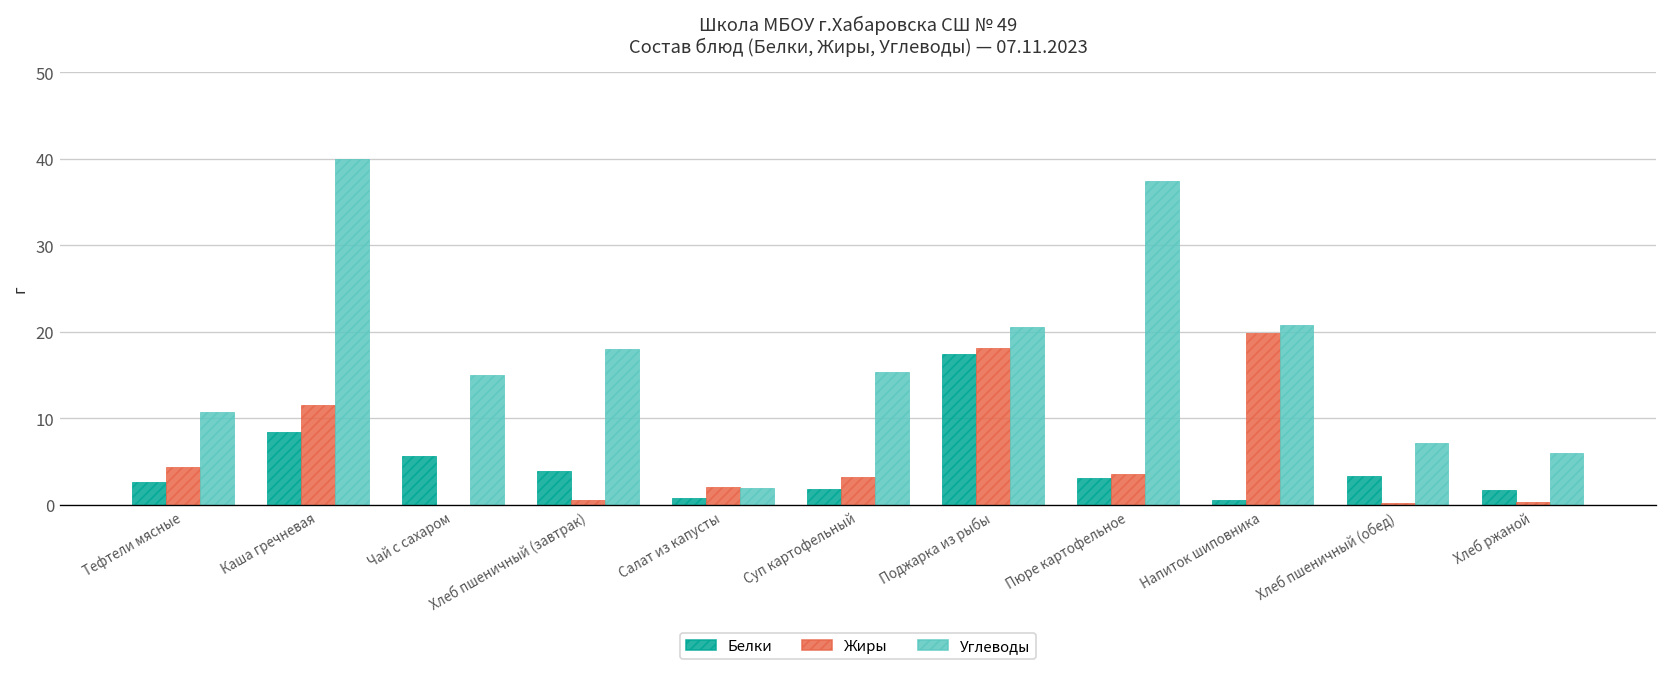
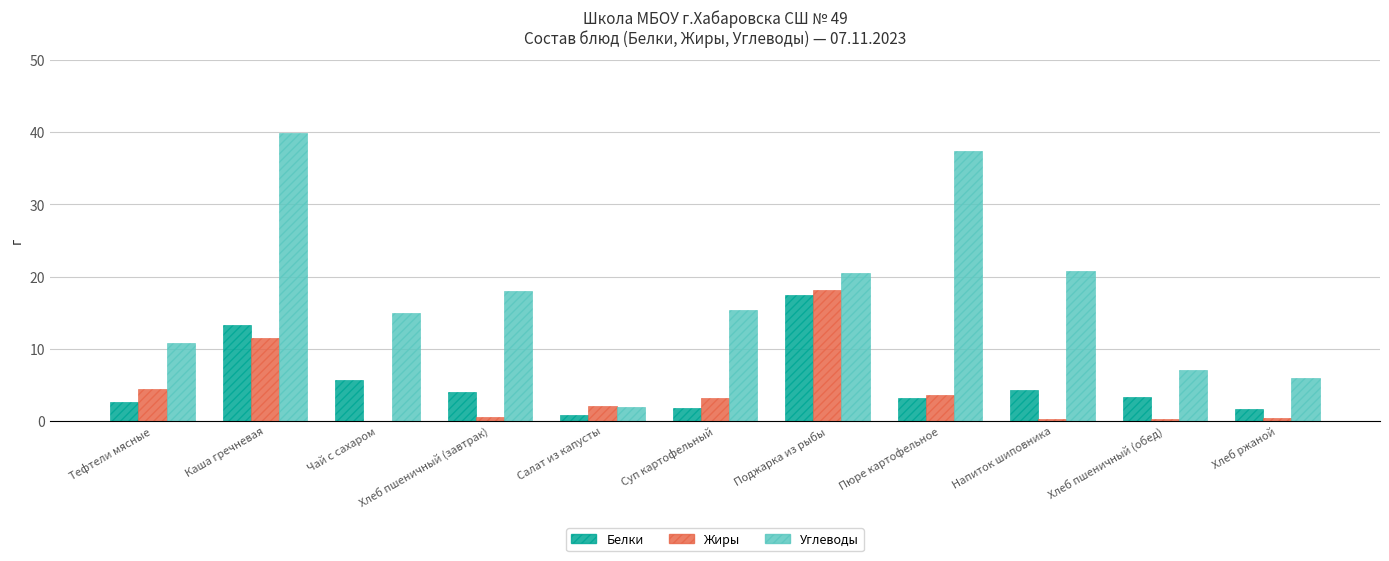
  {
    "Белки": {
      "Тефтели мясные": 3,
-     "Каша гречневая": 8,
+     "Каша гречневая": 13,
      "Чай с сахаром": 6,
      "Хлеб пшеничный (завтрак)": 4,
      "Салат из капусты": 1,
      "Суп картофельный": 2,
      "Поджарка из рыбы": 17,
      "Пюре картофельное": 3,
-     "Напиток шиповника": 1,
+     "Напиток шиповника": 4,
      "Хлеб пшеничный (обед)": 3,
      "Хлеб ржаной": 2
    },
    "Жиры": {
      "Тефтели мясные": 4,
      "Каша гречневая": 12,
      "Хлеб пшеничный (завтрак)": 1,
      "Салат из капусты": 2,
      "Суп картофельный": 3,
      "Поджарка из рыбы": 18,
      "Пюре картофельное": 4,
-     "Напиток шиповника": 20
+     "Напиток шиповника": 0
    },
    "Углеводы": {
      "Тефтели мясные": 11,
      "Каша гречневая": 40,
      "Чай с сахаром": 15,
      "Хлеб пшеничный (завтрак)": 18,
      "Салат из капусты": 2,
      "Суп картофельный": 15,
      "Поджарка из рыбы": 21,
      "Пюре картофельное": 37,
      "Напиток шиповника": 21,
      "Хлеб пшеничный (обед)": 7,
      "Хлеб ржаной": 6
    }
  }
